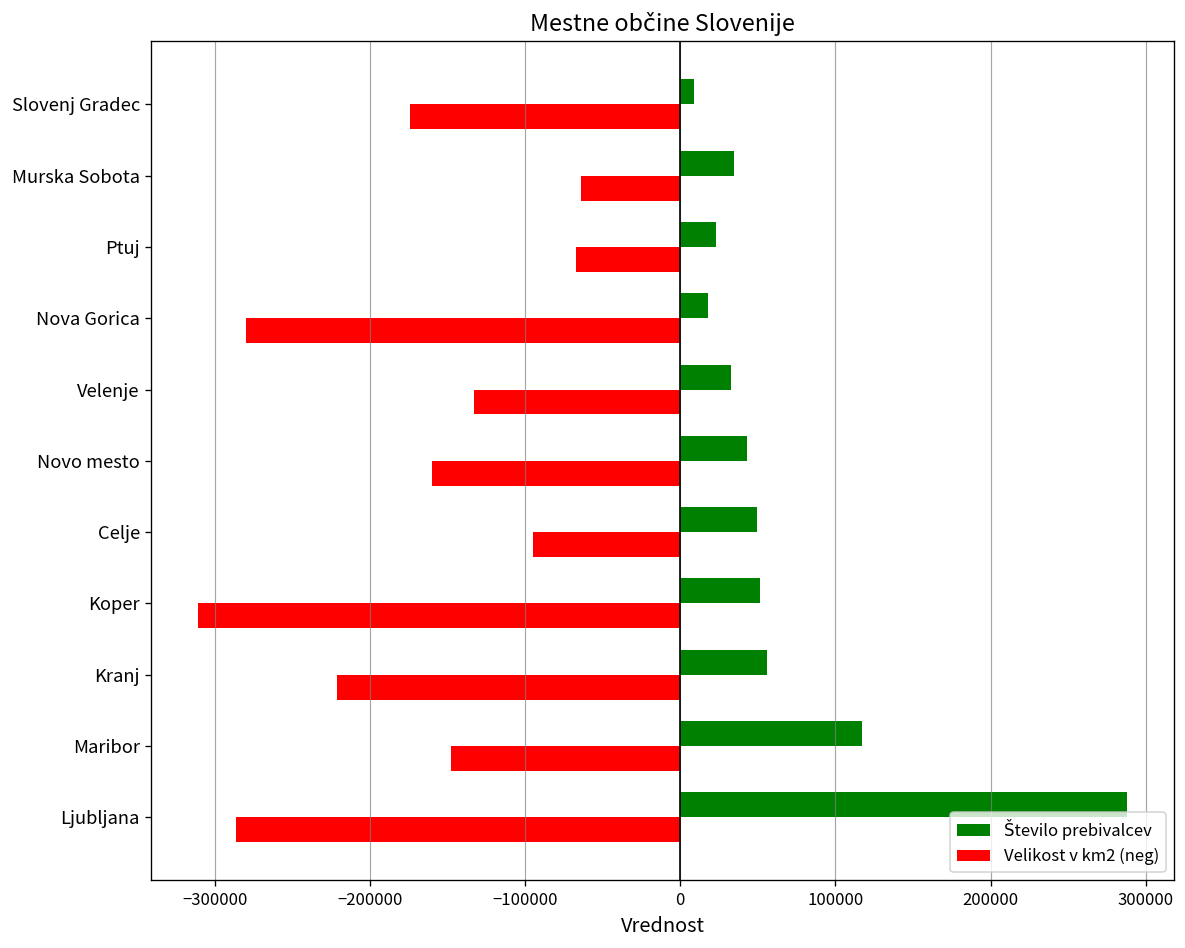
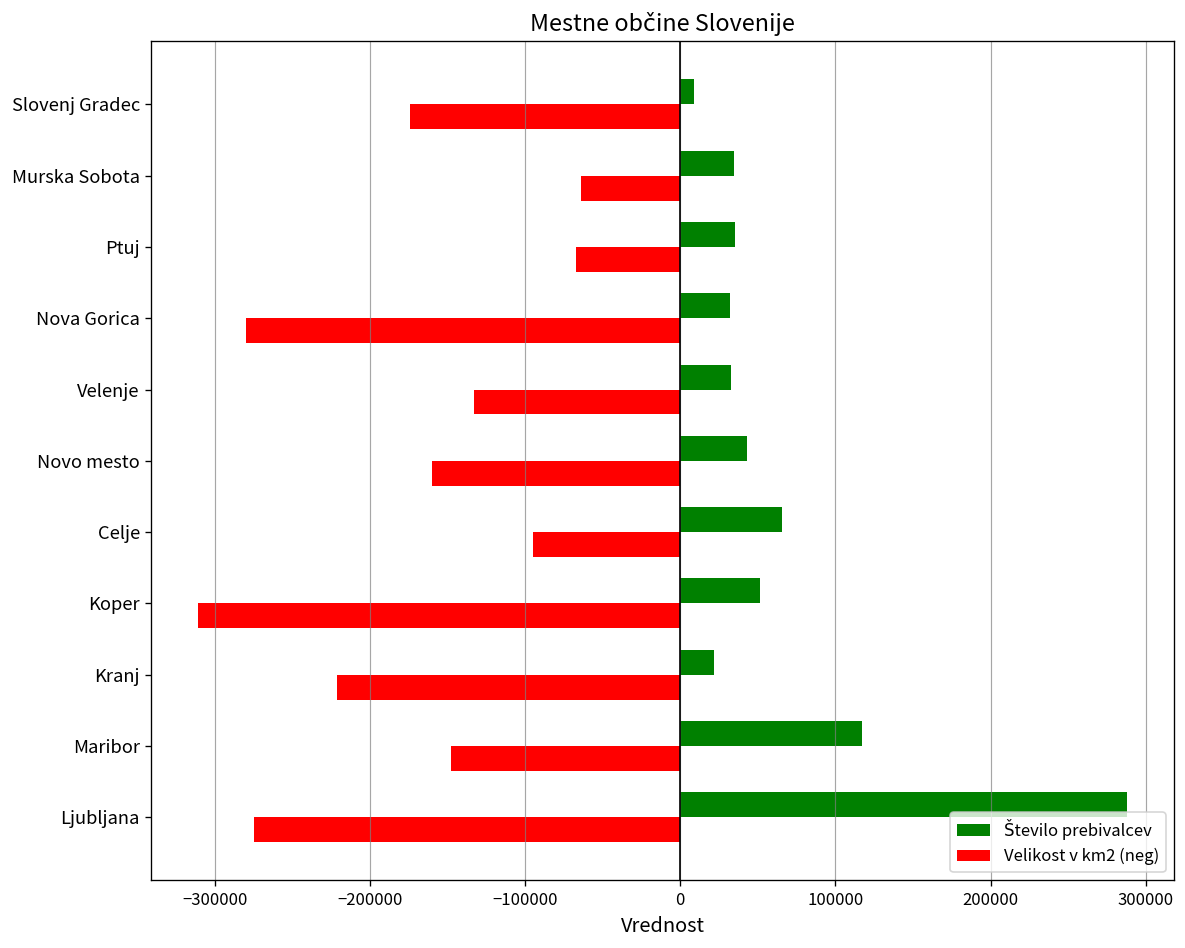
  {
    "Število prebivalcev": {
      "Slovenj Gradec": 9000,
      "Murska Sobota": 35000,
-     "Ptuj": 23000,
-     "Nova Gorica": 18000,
+     "Ptuj": 35000,
+     "Nova Gorica": 32000,
      "Velenje": 33000,
      "Novo mesto": 43000,
-     "Celje": 49000,
+     "Celje": 65000,
      "Koper": 52000,
-     "Kranj": 56000,
+     "Kranj": 22000,
      "Maribor": 117000,
      "Ljubljana": 288000
    },
    "Velikost v km2 (neg)": {
      "Slovenj Gradec": -174000,
      "Murska Sobota": -64000,
      "Ptuj": -67000,
      "Nova Gorica": -280000,
      "Velenje": -133000,
      "Novo mesto": -160000,
      "Celje": -95000,
      "Koper": -311000,
      "Kranj": -221000,
      "Maribor": -148000,
-     "Ljubljana": -286000
+     "Ljubljana": -275000
    }
  }
